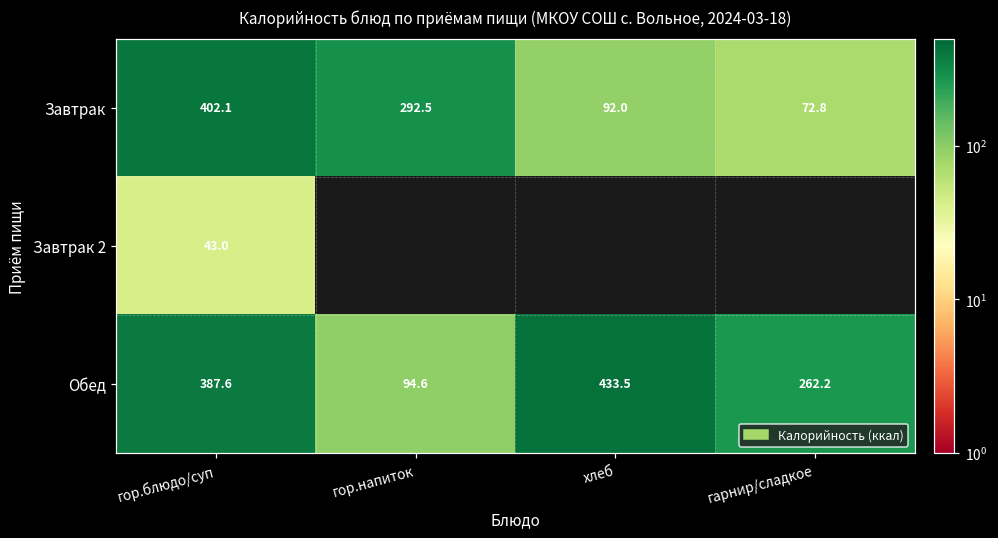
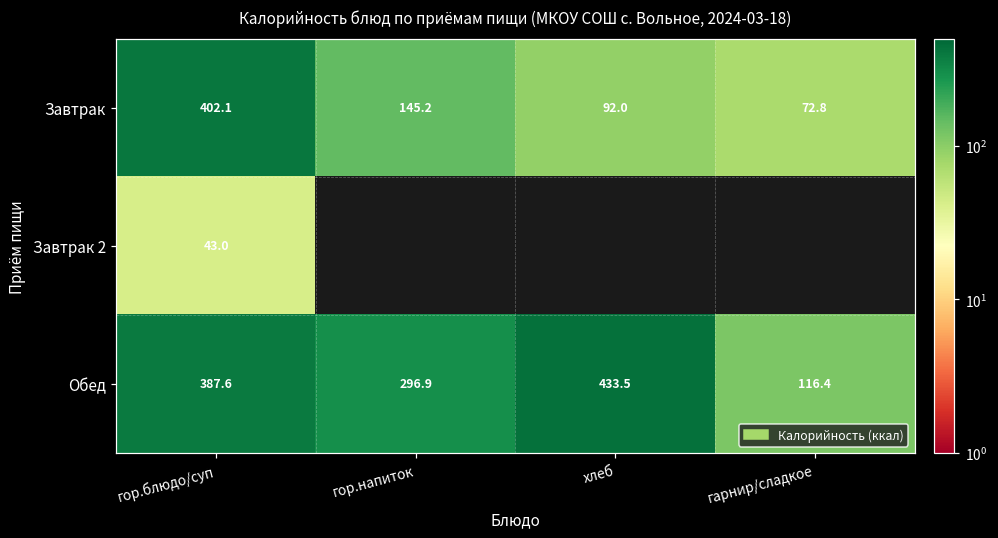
  {
    "Завтрак": {
      "гор.блюдо/суп": 402.1,
-     "гор.напиток": 292.5,
+     "гор.напиток": 145.2,
      "хлеб": 92.0,
      "гарнир/сладкое": 72.8
    },
    "Завтрак 2": {
      "гор.блюдо/суп": 43.0
    },
    "Обед": {
      "гор.блюдо/суп": 387.6,
-     "гор.напиток": 94.6,
+     "гор.напиток": 296.9,
      "хлеб": 433.5,
-     "гарнир/сладкое": 262.2
+     "гарнир/сладкое": 116.4
    }
  }
